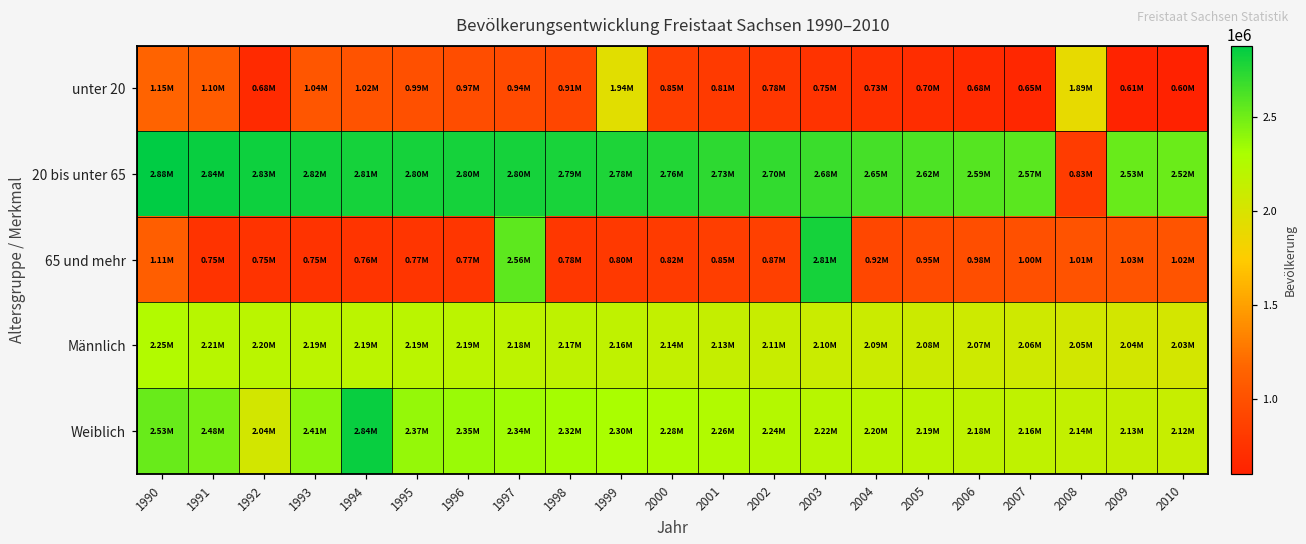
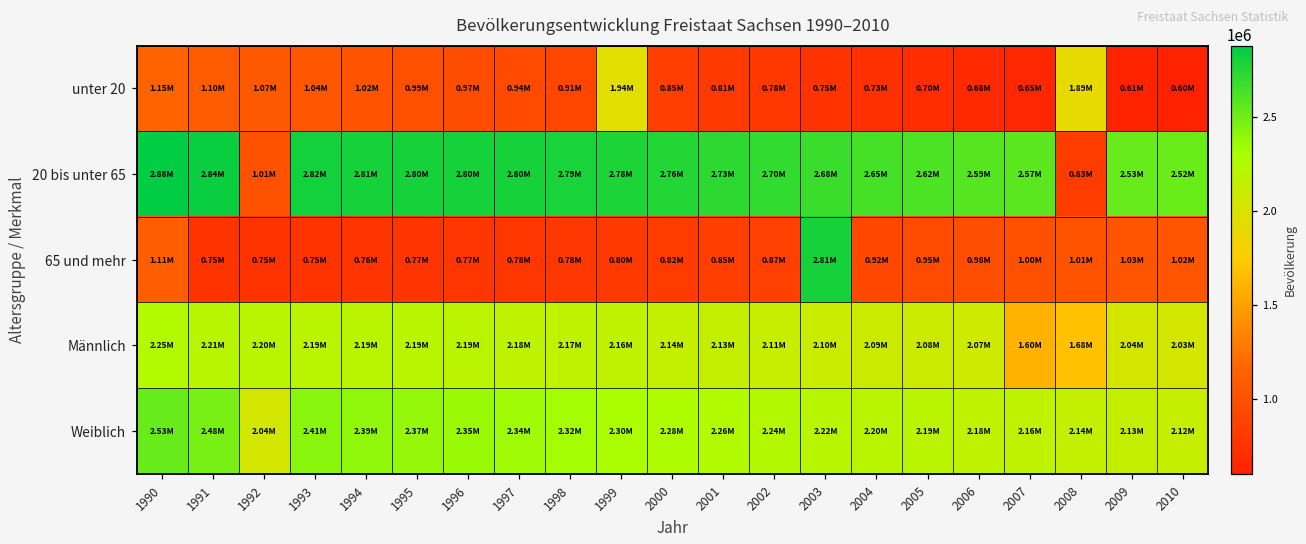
  {
    "unter 20": {
      "1990": "1.15M",
      "1991": "1.10M",
-     "1992": "0.68M",
+     "1992": "1.07M",
      "1993": "1.04M",
      "1994": "1.02M",
      "1995": "0.99M",
      "1996": "0.97M",
      "1997": "0.94M",
      "1998": "0.91M",
      "1999": "1.94M",
      "2000": "0.85M",
      "2001": "0.81M",
      "2002": "0.78M",
      "2003": "0.75M",
      "2004": "0.73M",
      "2005": "0.70M",
      "2006": "0.68M",
      "2007": "0.65M",
      "2008": "1.89M",
      "2009": "0.61M",
      "2010": "0.60M"
    },
    "20 bis unter 65": {
      "1990": "2.88M",
      "1991": "2.84M",
-     "1992": "2.83M",
+     "1992": "1.01M",
      "1993": "2.82M",
      "1994": "2.81M",
      "1995": "2.80M",
      "1996": "2.80M",
      "1997": "2.80M",
      "1998": "2.79M",
      "1999": "2.78M",
      "2000": "2.76M",
      "2001": "2.73M",
      "2002": "2.70M",
      "2003": "2.68M",
      "2004": "2.65M",
      "2005": "2.62M",
      "2006": "2.59M",
      "2007": "2.57M",
      "2008": "0.83M",
      "2009": "2.53M",
      "2010": "2.52M"
    },
    "65 und mehr": {
      "1990": "1.11M",
      "1991": "0.75M",
      "1992": "0.75M",
      "1993": "0.75M",
      "1994": "0.76M",
      "1995": "0.77M",
      "1996": "0.77M",
-     "1997": "2.56M",
+     "1997": "0.78M",
      "1998": "0.78M",
      "1999": "0.80M",
      "2000": "0.82M",
      "2001": "0.85M",
      "2002": "0.87M",
      "2003": "2.81M",
      "2004": "0.92M",
      "2005": "0.95M",
      "2006": "0.98M",
      "2007": "1.00M",
      "2008": "1.01M",
      "2009": "1.03M",
      "2010": "1.02M"
    },
    "Männlich": {
      "1990": "2.25M",
      "1991": "2.21M",
      "1992": "2.20M",
      "1993": "2.19M",
      "1994": "2.19M",
      "1995": "2.19M",
      "1996": "2.19M",
      "1997": "2.18M",
      "1998": "2.17M",
      "1999": "2.16M",
      "2000": "2.14M",
      "2001": "2.13M",
      "2002": "2.11M",
      "2003": "2.10M",
      "2004": "2.09M",
      "2005": "2.08M",
      "2006": "2.07M",
-     "2007": "2.06M",
-     "2008": "2.05M",
+     "2007": "1.60M",
+     "2008": "1.68M",
      "2009": "2.04M",
      "2010": "2.03M"
    },
    "Weiblich": {
      "1990": "2.53M",
      "1991": "2.48M",
      "1992": "2.04M",
      "1993": "2.41M",
-     "1994": "2.84M",
+     "1994": "2.39M",
      "1995": "2.37M",
      "1996": "2.35M",
      "1997": "2.34M",
      "1998": "2.32M",
      "1999": "2.30M",
      "2000": "2.28M",
      "2001": "2.26M",
      "2002": "2.24M",
      "2003": "2.22M",
      "2004": "2.20M",
      "2005": "2.19M",
      "2006": "2.18M",
      "2007": "2.16M",
      "2008": "2.14M",
      "2009": "2.13M",
      "2010": "2.12M"
    }
  }
